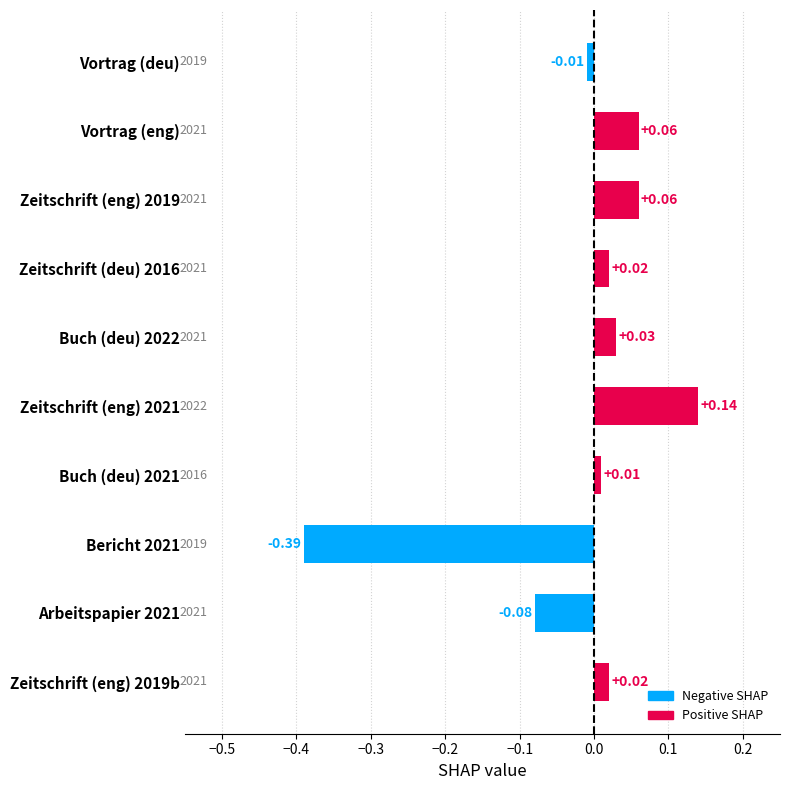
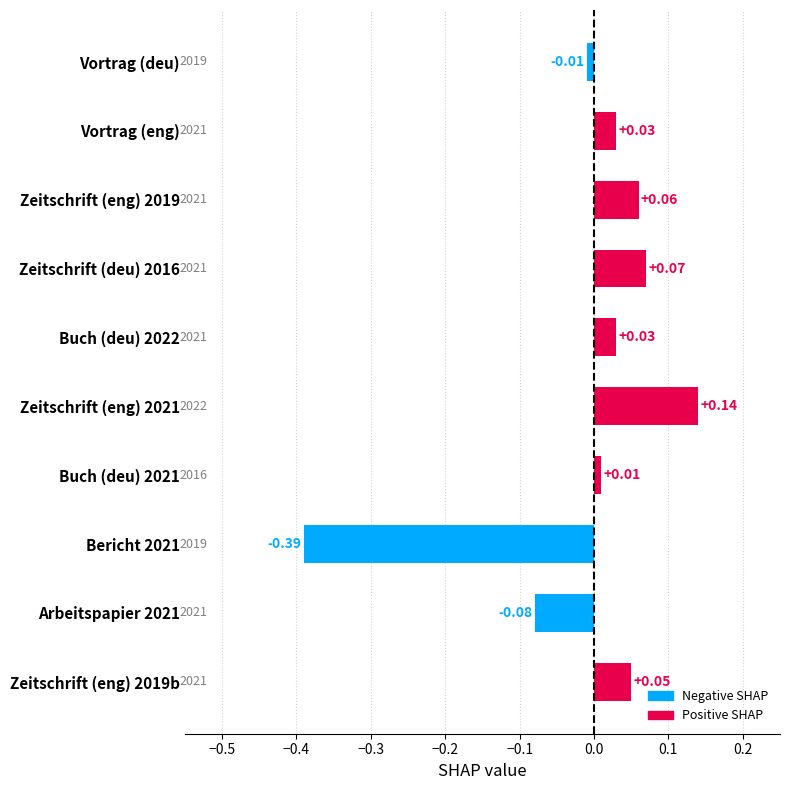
  {
    "Vortrag (deu)": "-0.01",
-   "Vortrag (eng)": "+0.06",
+   "Vortrag (eng)": "+0.03",
    "Zeitschrift (eng) 2019": "+0.06",
-   "Zeitschrift (deu) 2016": "+0.02",
+   "Zeitschrift (deu) 2016": "+0.07",
    "Buch (deu) 2022": "+0.03",
    "Zeitschrift (eng) 2021": "+0.14",
    "Buch (deu) 2021": "+0.01",
    "Bericht 2021": "-0.39",
    "Arbeitspapier 2021": "-0.08",
-   "Zeitschrift (eng) 2019b": "+0.02"
+   "Zeitschrift (eng) 2019b": "+0.05"
  }
